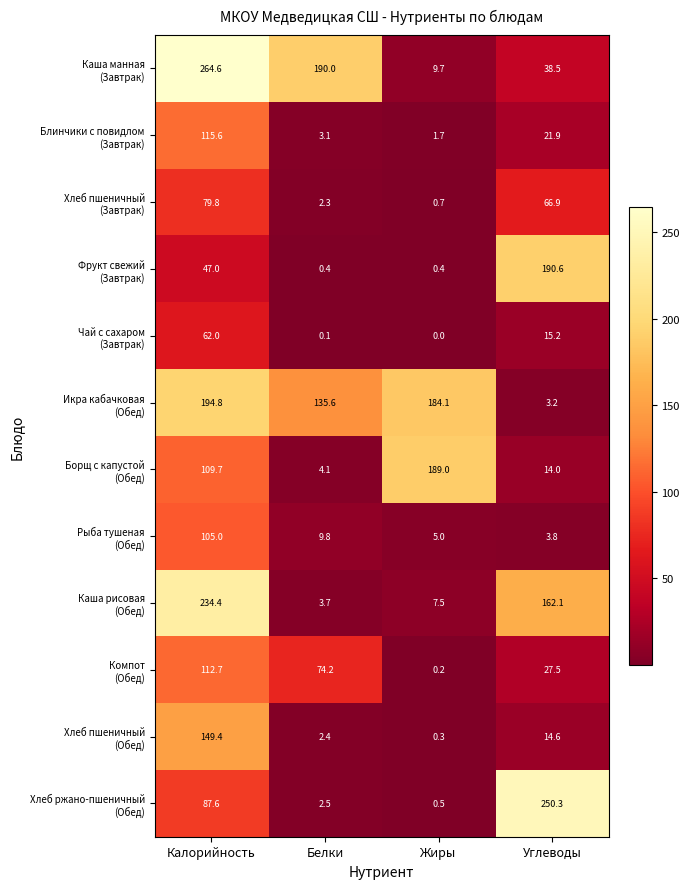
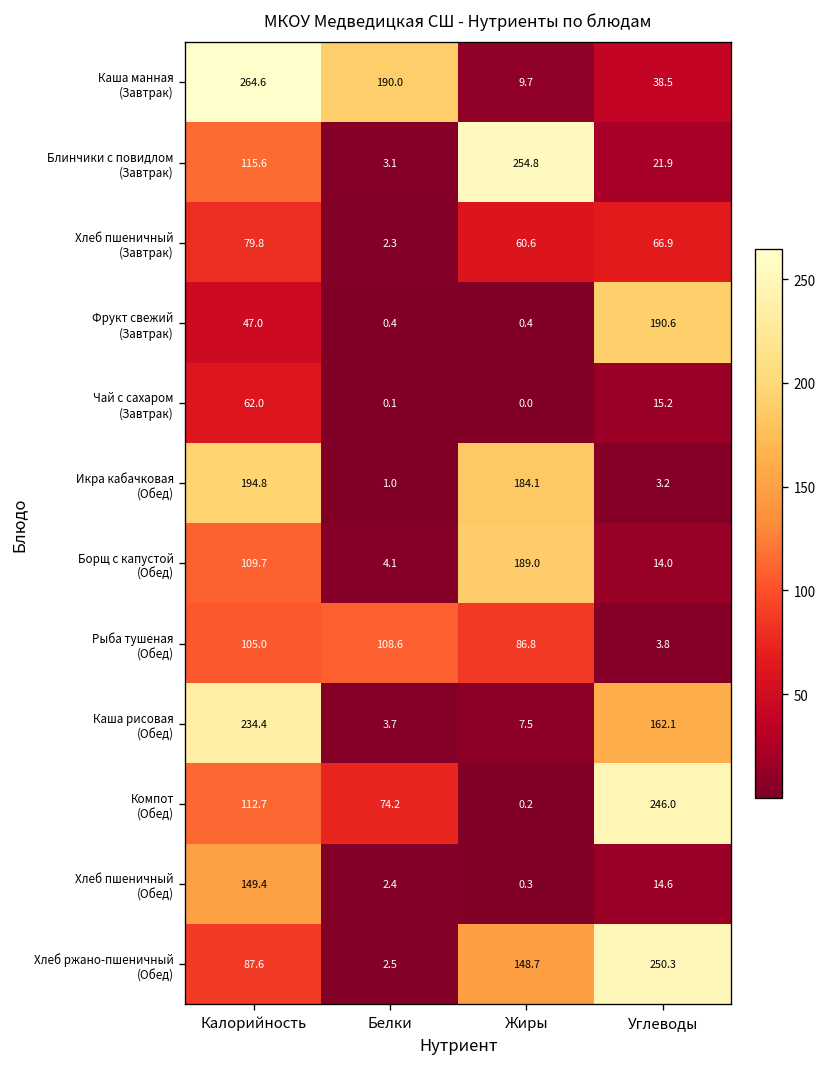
  {
    "Каша манная (Завтрак)": {
      "Калорийность": 264.6,
      "Белки": 190.0,
      "Жиры": 9.7,
      "Углеводы": 38.5
    },
    "Блинчики с повидлом (Завтрак)": {
      "Калорийность": 115.6,
      "Белки": 3.1,
-     "Жиры": 1.7,
+     "Жиры": 254.8,
      "Углеводы": 21.9
    },
    "Хлеб пшеничный (Завтрак)": {
      "Калорийность": 79.8,
      "Белки": 2.3,
-     "Жиры": 0.7,
+     "Жиры": 60.6,
      "Углеводы": 66.9
    },
    "Фрукт свежий (Завтрак)": {
      "Калорийность": 47.0,
      "Белки": 0.4,
      "Жиры": 0.4,
      "Углеводы": 190.6
    },
    "Чай с сахаром (Завтрак)": {
      "Калорийность": 62.0,
      "Белки": 0.1,
      "Жиры": 0.0,
      "Углеводы": 15.2
    },
    "Икра кабачковая (Обед)": {
      "Калорийность": 194.8,
-     "Белки": 135.6,
+     "Белки": 1.0,
      "Жиры": 184.1,
      "Углеводы": 3.2
    },
    "Борщ с капустой (Обед)": {
      "Калорийность": 109.7,
      "Белки": 4.1,
      "Жиры": 189.0,
      "Углеводы": 14.0
    },
    "Рыба тушеная (Обед)": {
      "Калорийность": 105.0,
-     "Белки": 9.8,
-     "Жиры": 5.0,
+     "Белки": 108.6,
+     "Жиры": 86.8,
      "Углеводы": 3.8
    },
    "Каша рисовая (Обед)": {
      "Калорийность": 234.4,
      "Белки": 3.7,
      "Жиры": 7.5,
      "Углеводы": 162.1
    },
    "Компот (Обед)": {
      "Калорийность": 112.7,
      "Белки": 74.2,
      "Жиры": 0.2,
-     "Углеводы": 27.5
+     "Углеводы": 246.0
    },
    "Хлеб пшеничный (Обед)": {
      "Калорийность": 149.4,
      "Белки": 2.4,
      "Жиры": 0.3,
      "Углеводы": 14.6
    },
    "Хлеб ржано-пшеничный (Обед)": {
      "Калорийность": 87.6,
      "Белки": 2.5,
-     "Жиры": 0.5,
+     "Жиры": 148.7,
      "Углеводы": 250.3
    }
  }
